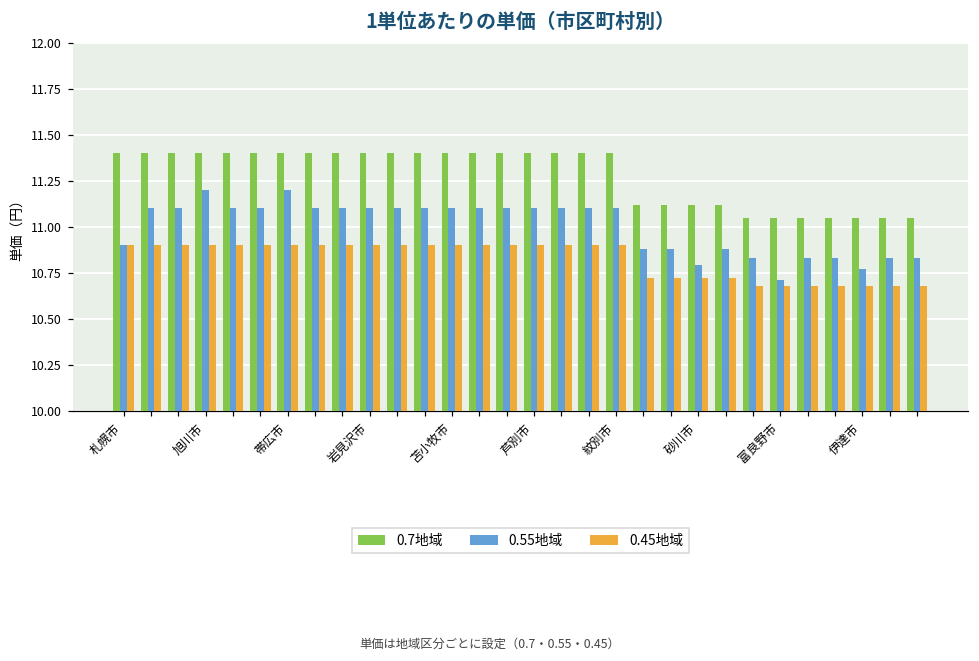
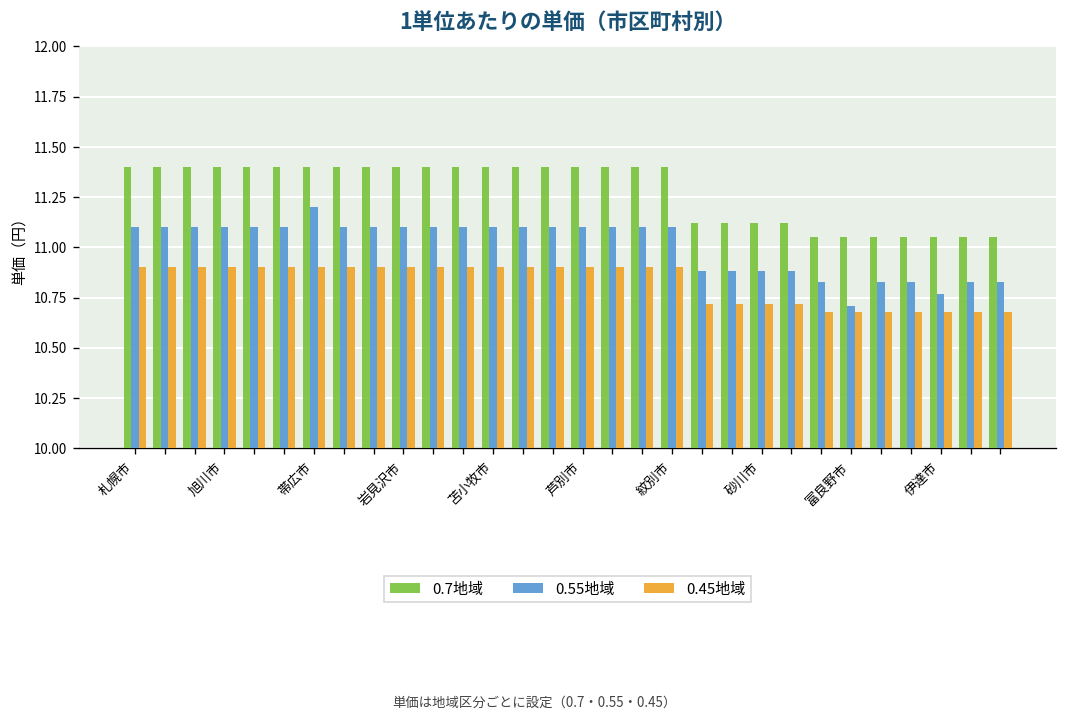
  {
    "0.55地域": {
-     "札幌市": 10.9,
-     "旭川市": 11.2,
+     "札幌市": 11.1,
+     "旭川市": 11.1,
      "帯広市": 11.20,
      "岩見沢市": 11.10,
      "苫小牧市": 11.10,
      "芦別市": 11.10,
      "紋別市": 11.10,
-     "砂川市": 10.79,
+     "砂川市": 10.88,
      "富良野市": 10.71,
      "伊達市": 10.77
    }
  }
